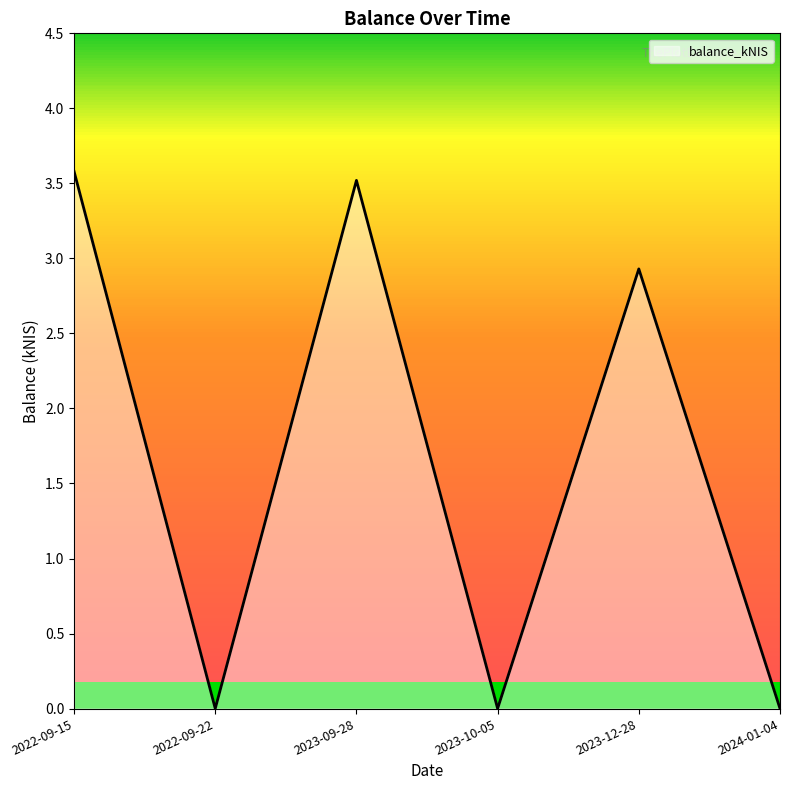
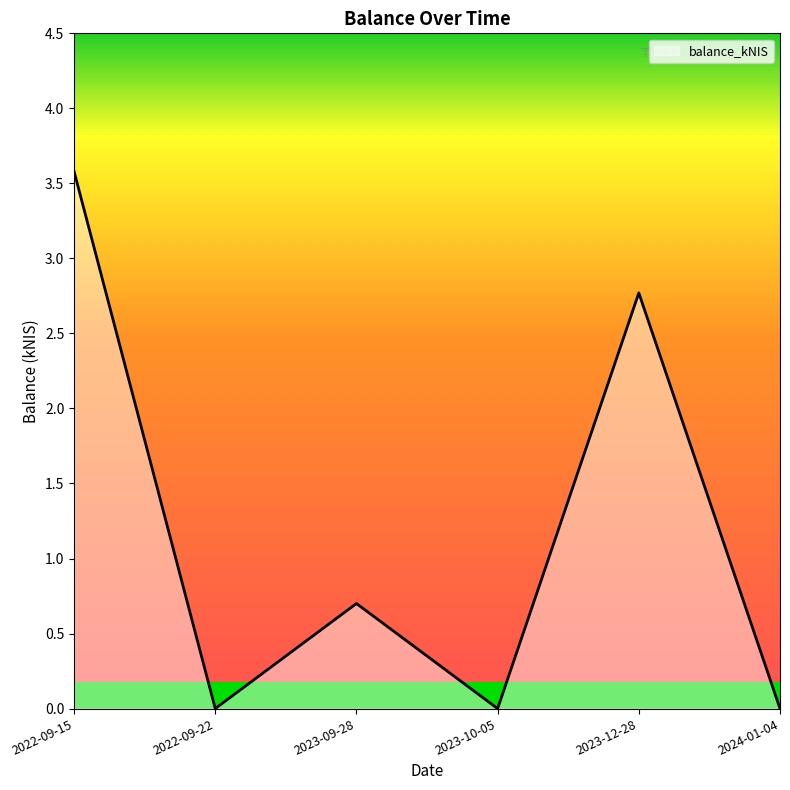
  {
    "2022-09-15": 3.58,
    "2022-09-22": 0.00,
-   "2023-09-28": 3.52,
+   "2023-09-28": 0.70,
    "2023-10-05": 0.00,
-   "2023-12-28": 2.93,
+   "2023-12-28": 2.77,
    "2024-01-04": 0.00
  }
